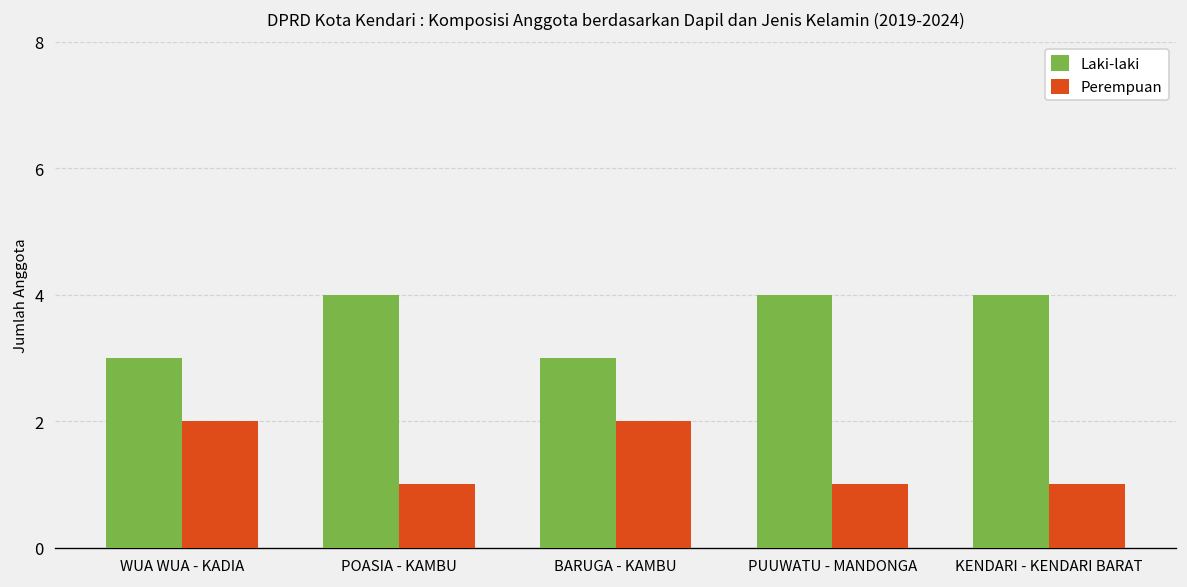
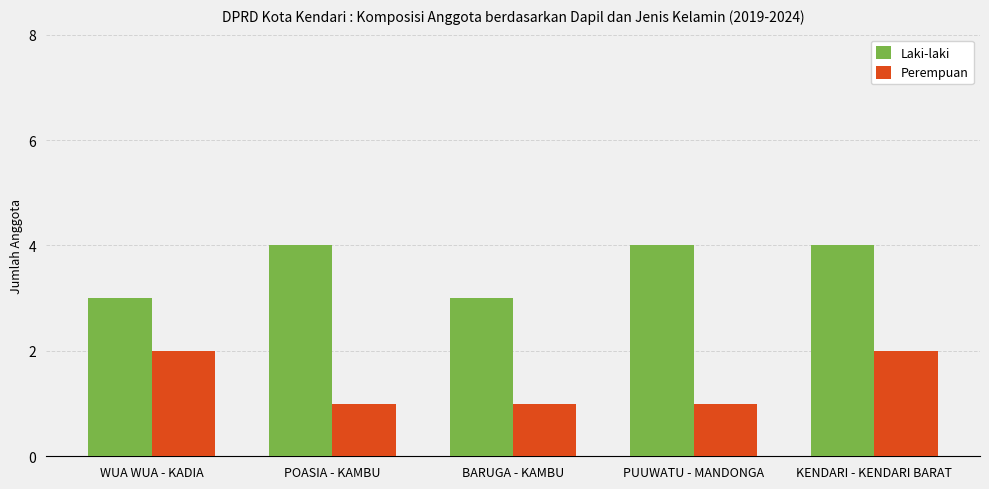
  {
    "Laki-laki": {
      "WUA WUA - KADIA": 3,
      "POASIA - KAMBU": 4,
      "BARUGA - KAMBU": 3,
      "PUUWATU - MANDONGA": 4,
      "KENDARI - KENDARI BARAT": 4
    },
    "Perempuan": {
      "WUA WUA - KADIA": 2,
      "POASIA - KAMBU": 1,
-     "BARUGA - KAMBU": 2,
+     "BARUGA - KAMBU": 1,
      "PUUWATU - MANDONGA": 1,
-     "KENDARI - KENDARI BARAT": 1
+     "KENDARI - KENDARI BARAT": 2
    }
  }
